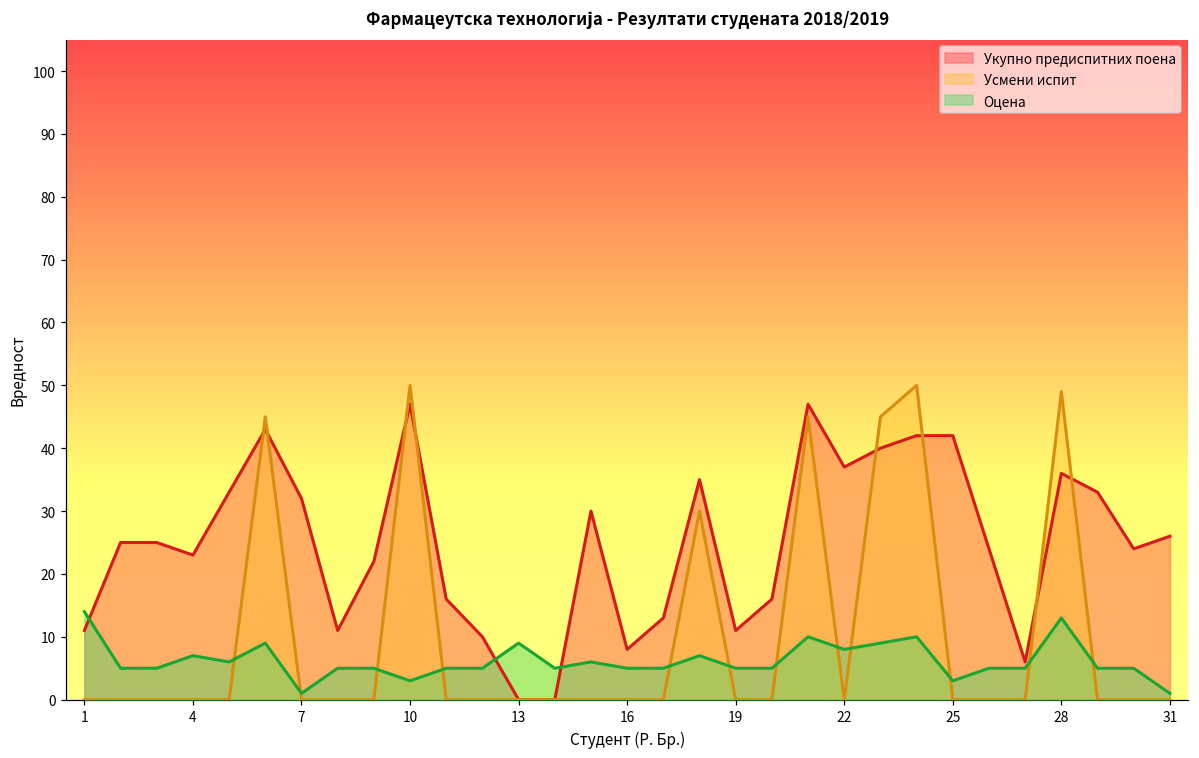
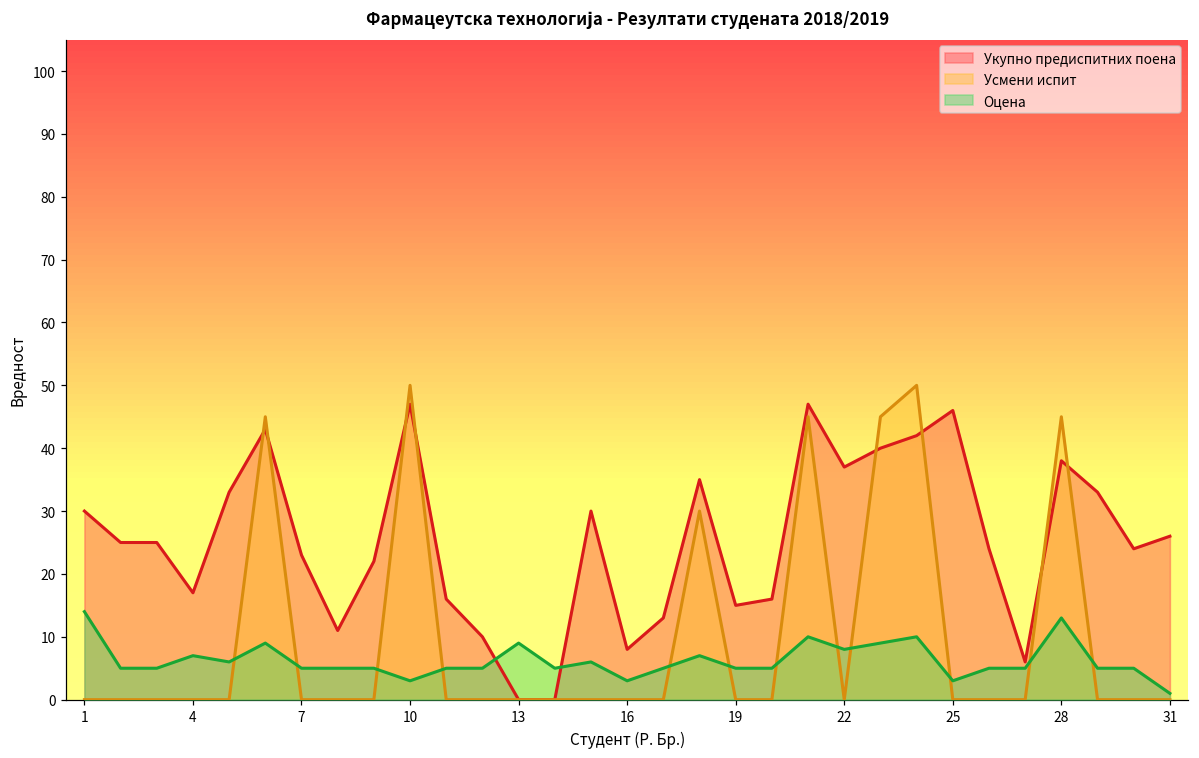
  {
    "Укупно предиспитних поена": {
-     "1": 11,
-     "4": 23,
-     "7": 32,
+     "1": 30,
+     "4": 17,
+     "7": 23,
      "10": 47,
      "16": 8,
-     "19": 11,
+     "19": 15,
      "22": 37,
-     "25": 42,
-     "28": 36,
+     "25": 46,
+     "28": 38,
      "31": 26
    },
    "Усмени испит": {
      "1": 0,
      "4": 0,
      "7": 0,
      "10": 50,
      "16": 0,
      "19": 0,
      "22": 0,
      "25": 0,
-     "28": 49,
+     "28": 45,
      "31": 0
    },
    "Оцена": {
      "1": 14,
      "4": 7,
-     "7": 1,
+     "7": 5,
      "10": 3,
      "13": 9,
-     "16": 5,
+     "16": 3,
      "19": 5,
      "22": 8,
      "25": 3,
      "28": 13,
      "31": 1
    }
  }
